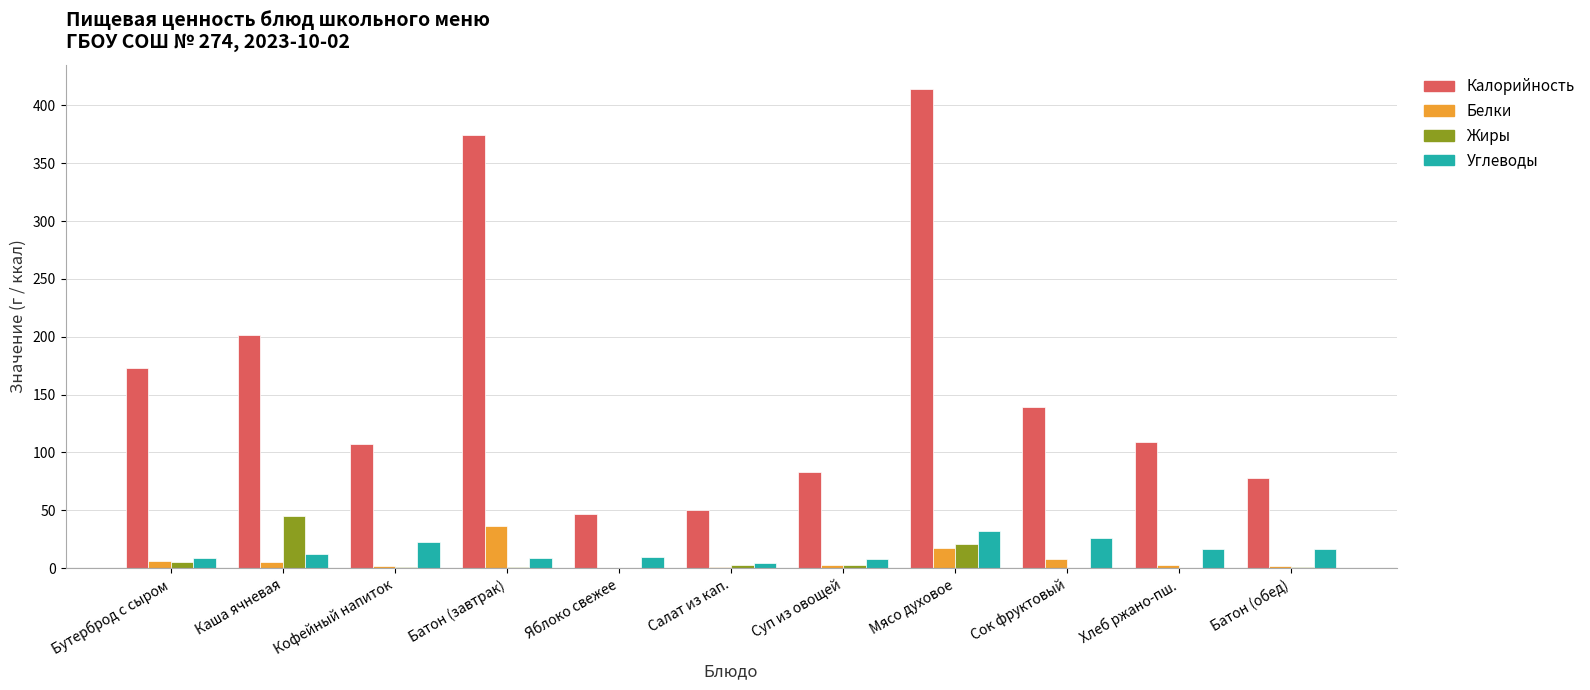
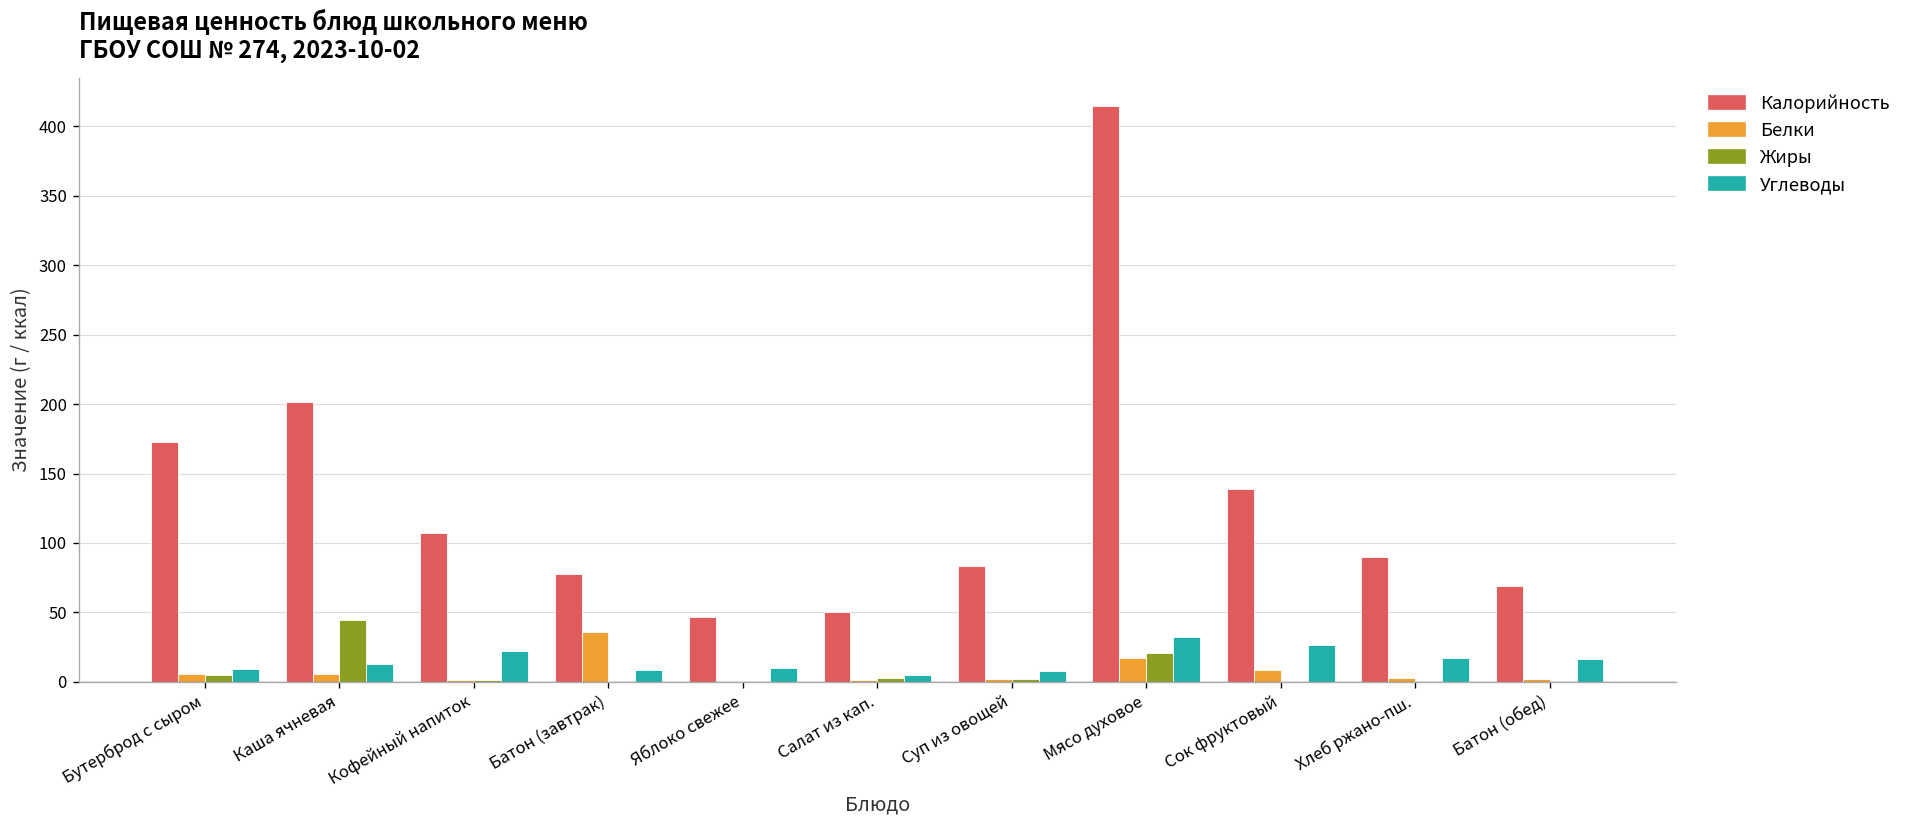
  {
    "Калорийность": {
      "Бутерброд с сыром": 173,
      "Каша ячневая": 202,
      "Кофейный напиток": 107,
-     "Батон (завтрак)": 374,
+     "Батон (завтрак)": 78,
      "Яблоко свежее": 47,
      "Салат из кап.": 50,
      "Суп из овощей": 84,
      "Мясо духовое": 414,
      "Сок фруктовый": 139,
-     "Хлеб ржано-пш.": 109,
-     "Батон (обед)": 78
+     "Хлеб ржано-пш.": 90,
+     "Батон (обед)": 69
    },
    "Белки": {
      "Бутерброд с сыром": 6,
      "Каша ячневая": 6,
      "Батон (завтрак)": 36,
      "Суп из овощей": 2,
      "Мясо духовое": 17,
      "Сок фруктовый": 8,
      "Хлеб ржано-пш.": 3
    },
    "Жиры": {
      "Бутерброд с сыром": 5,
      "Каша ячневая": 45,
      "Салат из кап.": 3,
      "Суп из овощей": 2,
      "Мясо духовое": 21
    },
    "Углеводы": {
      "Бутерброд с сыром": 9,
      "Каша ячневая": 13,
      "Кофейный напиток": 22,
      "Батон (завтрак)": 9,
      "Яблоко свежее": 10,
      "Салат из кап.": 5,
      "Суп из овощей": 8,
      "Мясо духовое": 32,
      "Сок фруктовый": 26,
      "Хлеб ржано-пш.": 17,
      "Батон (обед)": 16
    }
  }
